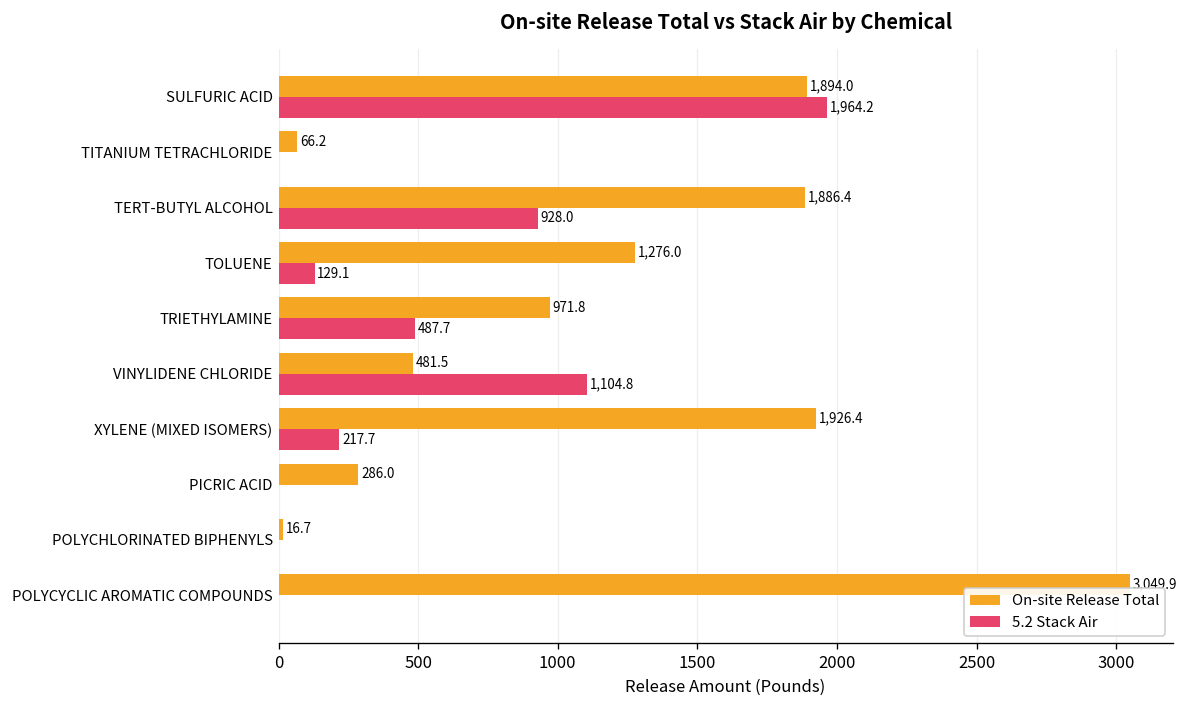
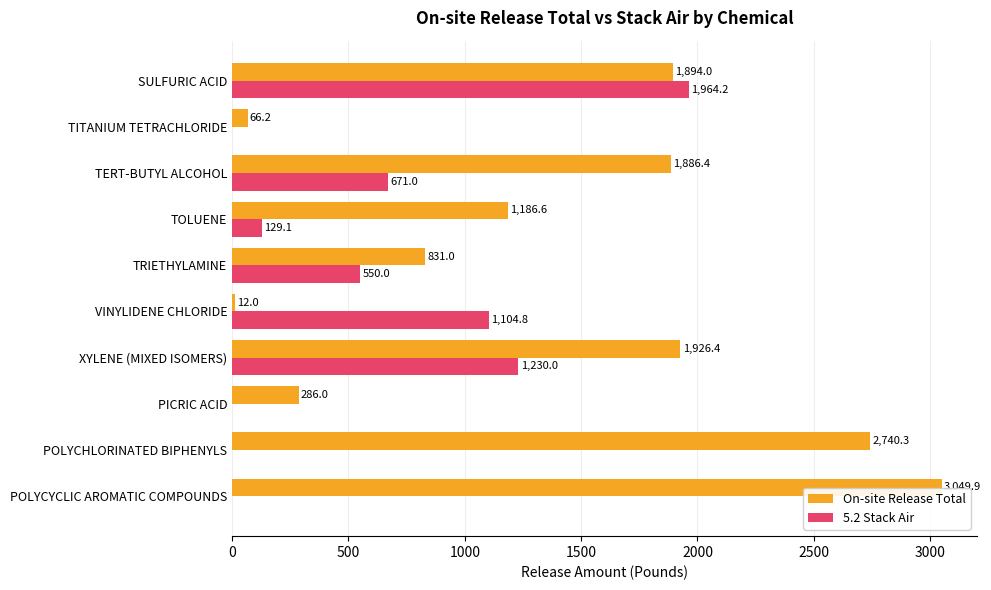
  {
    "On-site Release Total": {
      "SULFURIC ACID": "1,894.0",
      "TITANIUM TETRACHLORIDE": "66.2",
      "TERT-BUTYL ALCOHOL": "1,886.4",
-     "TOLUENE": "1,276.0",
-     "TRIETHYLAMINE": "971.8",
-     "VINYLIDENE CHLORIDE": "481.5",
+     "TOLUENE": "1,186.6",
+     "TRIETHYLAMINE": "831.0",
+     "VINYLIDENE CHLORIDE": "12.0",
      "XYLENE (MIXED ISOMERS)": "1,926.4",
      "PICRIC ACID": "286.0",
-     "POLYCHLORINATED BIPHENYLS": "16.7"
+     "POLYCHLORINATED BIPHENYLS": "2,740.3"
    },
    "5.2 Stack Air": {
      "SULFURIC ACID": "1,964.2",
-     "TERT-BUTYL ALCOHOL": "928.0",
+     "TERT-BUTYL ALCOHOL": "671.0",
      "TOLUENE": "129.1",
-     "TRIETHYLAMINE": "487.7",
+     "TRIETHYLAMINE": "550.0",
      "VINYLIDENE CHLORIDE": "1,104.8",
-     "XYLENE (MIXED ISOMERS)": "217.7"
+     "XYLENE (MIXED ISOMERS)": "1,230.0"
    }
  }
